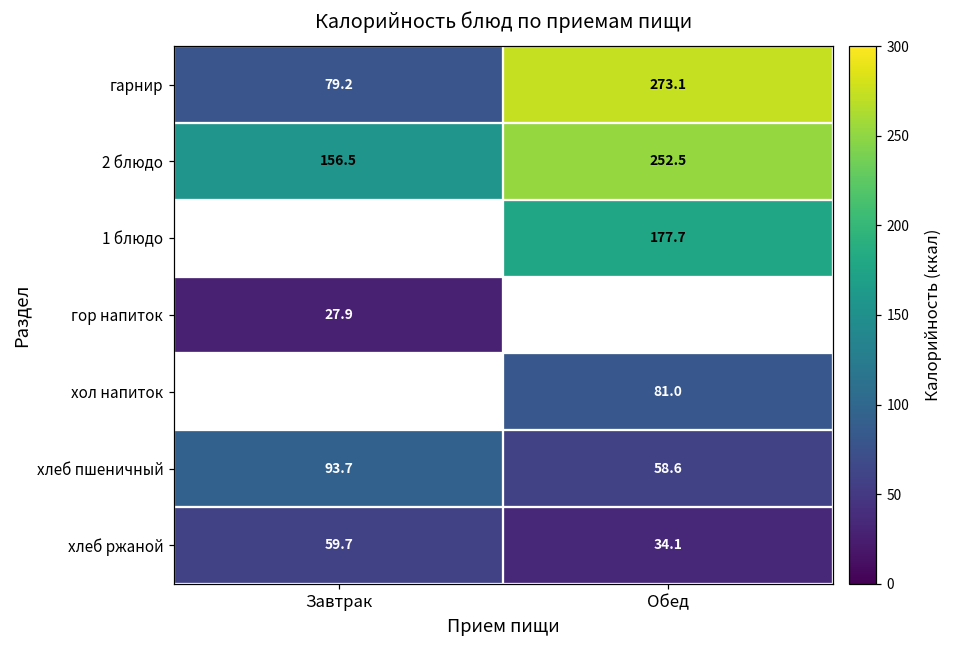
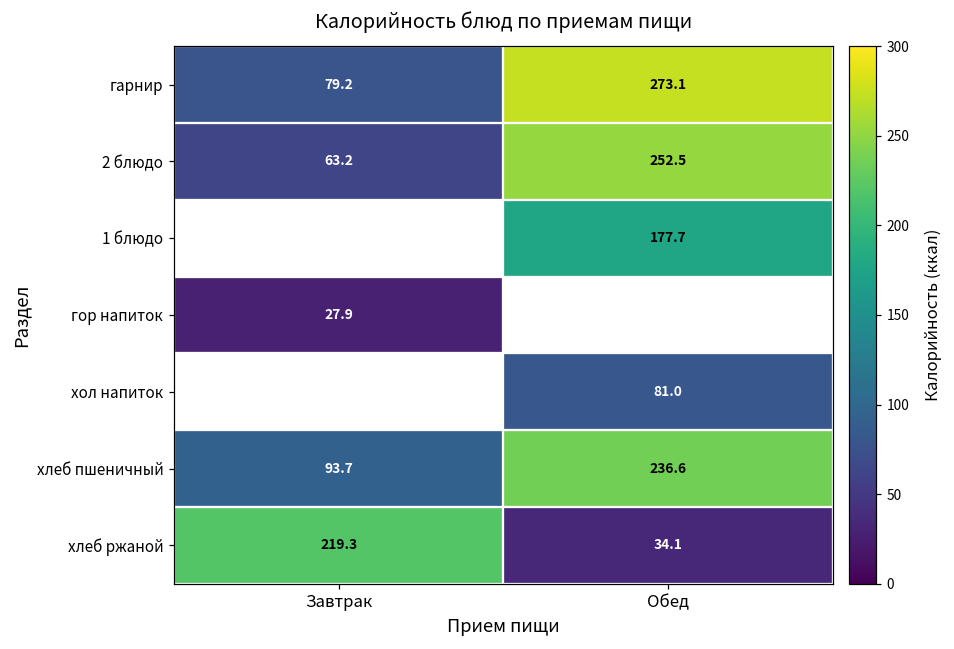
  {
    "гарнир": {
      "Завтрак": 79.2,
      "Обед": 273.1
    },
    "2 блюдо": {
-     "Завтрак": 156.5,
+     "Завтрак": 63.2,
      "Обед": 252.5
    },
    "1 блюдо": {
      "Обед": 177.7
    },
    "гор напиток": {
      "Завтрак": 27.9
    },
    "хол напиток": {
      "Обед": 81.0
    },
    "хлеб пшеничный": {
      "Завтрак": 93.7,
-     "Обед": 58.6
+     "Обед": 236.6
    },
    "хлеб ржаной": {
-     "Завтрак": 59.7,
+     "Завтрак": 219.3,
      "Обед": 34.1
    }
  }
